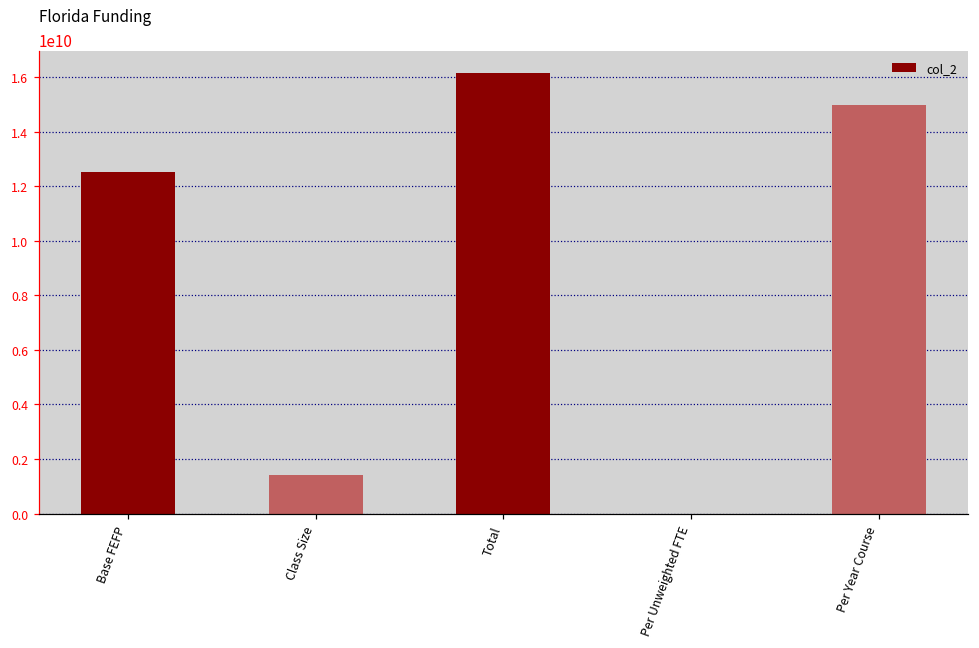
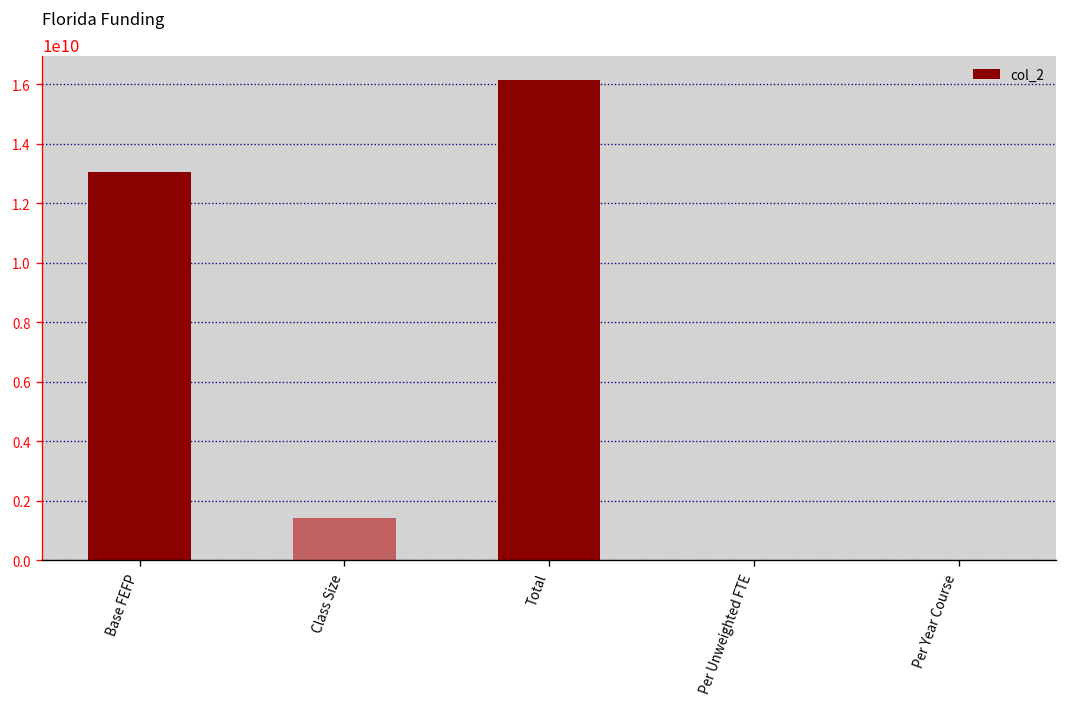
  {
-   "Base FEFP": 12500000000,
+   "Base FEFP": 13000000000,
    "Class Size": 1400000000,
    "Total": 16100000000,
-   "Per Year Course": 15000000000
+   "Per Year Course": 0
  }
